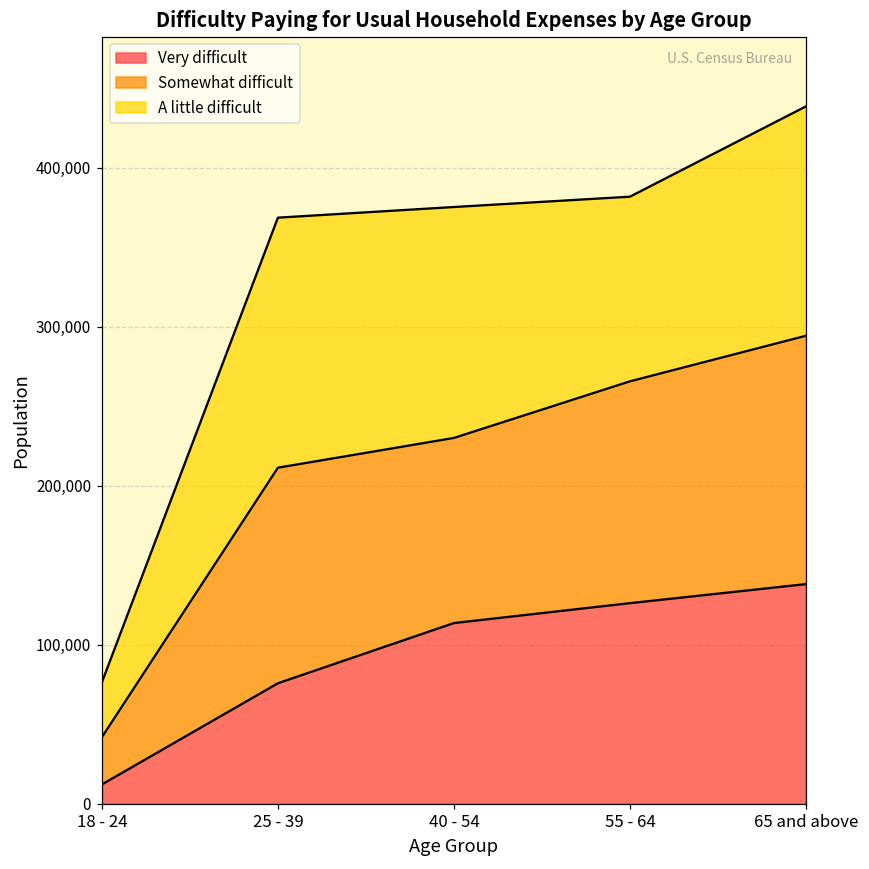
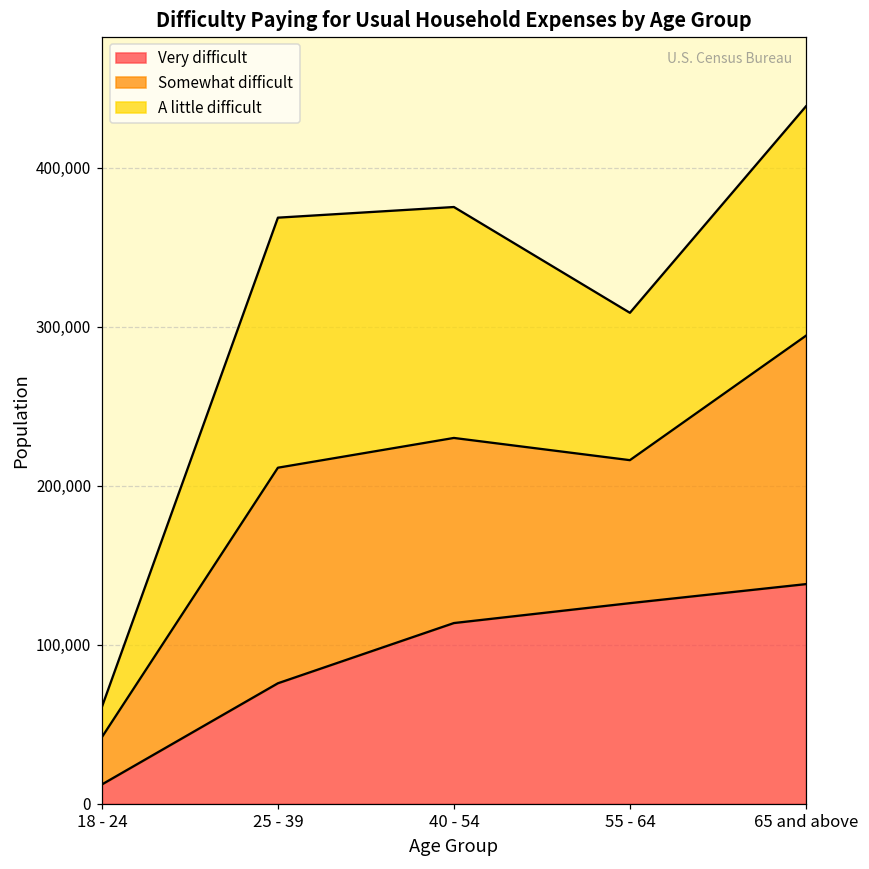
  {
    "Very difficult": {
      "18 - 24": "12,000",
      "25 - 39": "76,000",
      "40 - 54": "114,000",
      "55 - 64": "126,000",
      "65 and above": "138,000"
    },
    "Somewhat difficult": {
      "18 - 24": "30,000",
      "25 - 39": "136,000",
      "40 - 54": "116,000",
-     "55 - 64": "140,000",
+     "55 - 64": "90,000",
      "65 and above": "156,000"
    },
    "A little difficult": {
-     "18 - 24": "35,000",
+     "18 - 24": "19,000",
      "25 - 39": "157,000",
      "40 - 54": "145,000",
-     "55 - 64": "116,000",
+     "55 - 64": "93,000",
      "65 and above": "144,000"
    }
  }
